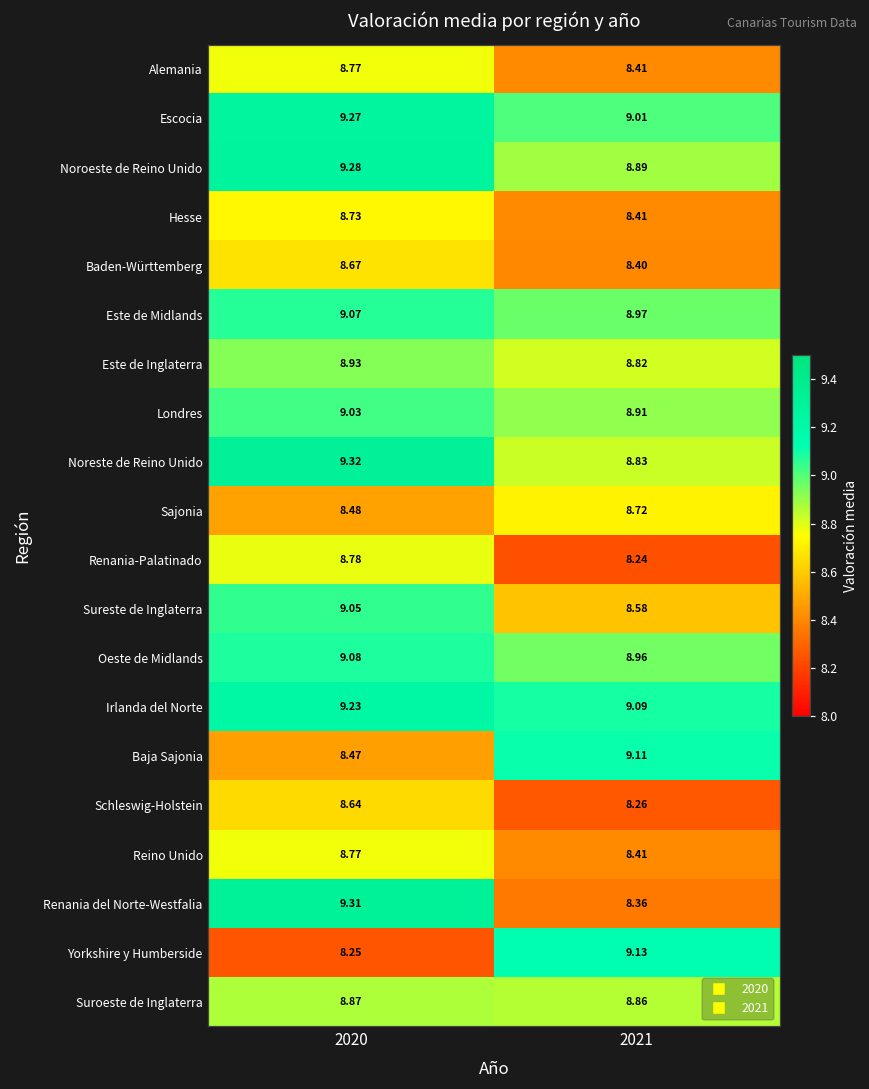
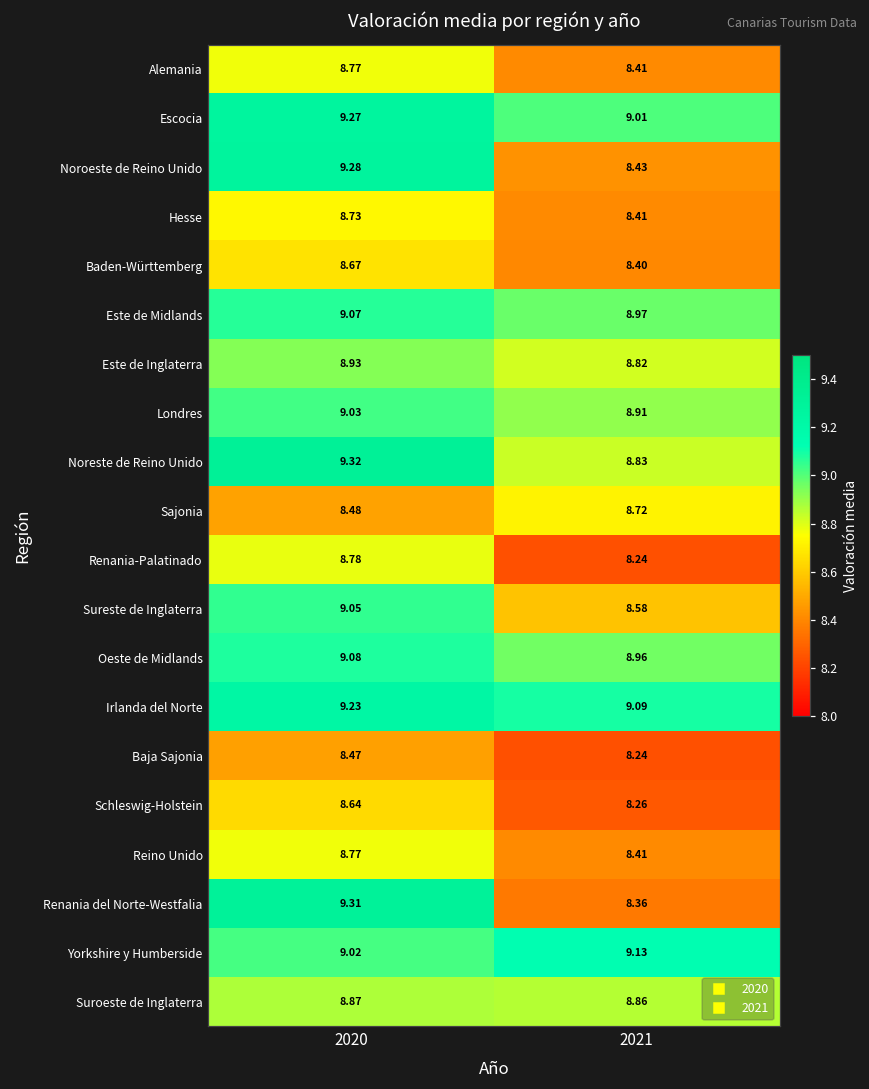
  {
    "Alemania": {
      "2020": 8.77,
      "2021": 8.41
    },
    "Escocia": {
      "2020": 9.27,
      "2021": 9.01
    },
    "Noroeste de Reino Unido": {
      "2020": 9.28,
-     "2021": 8.89
+     "2021": 8.43
    },
    "Hesse": {
      "2020": 8.73,
      "2021": 8.41
    },
    "Baden-Württemberg": {
      "2020": 8.67,
      "2021": 8.40
    },
    "Este de Midlands": {
      "2020": 9.07,
      "2021": 8.97
    },
    "Este de Inglaterra": {
      "2020": 8.93,
      "2021": 8.82
    },
    "Londres": {
      "2020": 9.03,
      "2021": 8.91
    },
    "Noreste de Reino Unido": {
      "2020": 9.32,
      "2021": 8.83
    },
    "Sajonia": {
      "2020": 8.48,
      "2021": 8.72
    },
    "Renania-Palatinado": {
      "2020": 8.78,
      "2021": 8.24
    },
    "Sureste de Inglaterra": {
      "2020": 9.05,
      "2021": 8.58
    },
    "Oeste de Midlands": {
      "2020": 9.08,
      "2021": 8.96
    },
    "Irlanda del Norte": {
      "2020": 9.23,
      "2021": 9.09
    },
    "Baja Sajonia": {
      "2020": 8.47,
-     "2021": 9.11
+     "2021": 8.24
    },
    "Schleswig-Holstein": {
      "2020": 8.64,
      "2021": 8.26
    },
    "Reino Unido": {
      "2020": 8.77,
      "2021": 8.41
    },
    "Renania del Norte-Westfalia": {
      "2020": 9.31,
      "2021": 8.36
    },
    "Yorkshire y Humberside": {
-     "2020": 8.25,
+     "2020": 9.02,
      "2021": 9.13
    },
    "Suroeste de Inglaterra": {
      "2020": 8.87,
      "2021": 8.86
    }
  }
